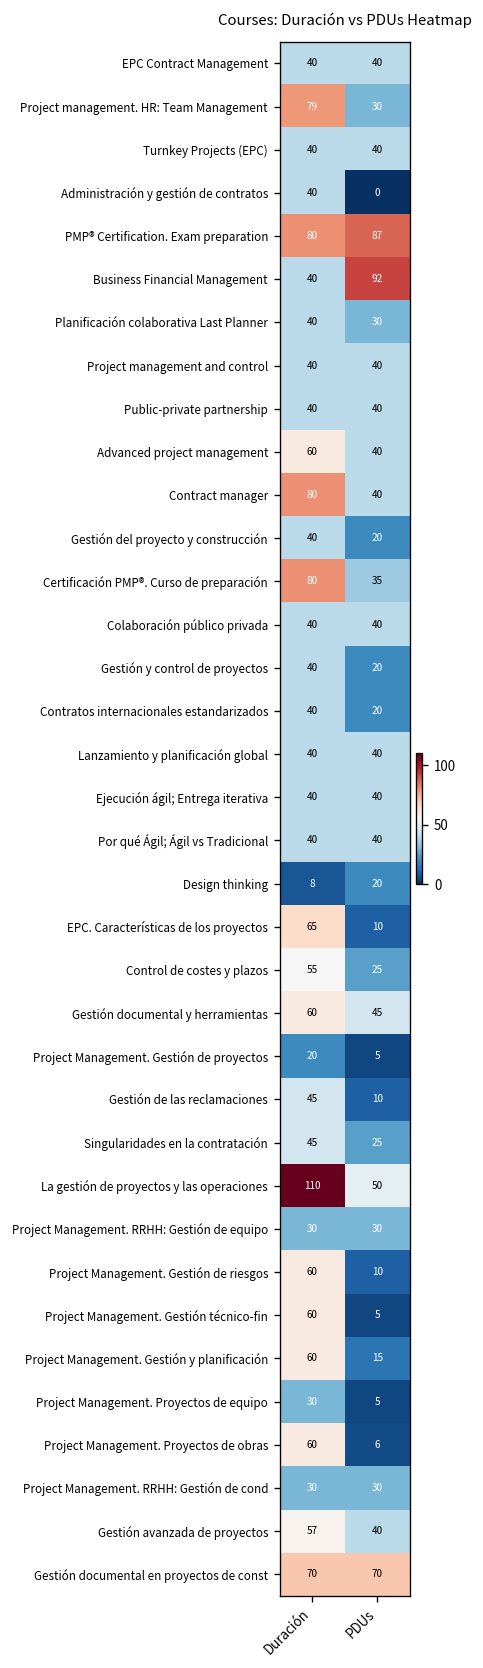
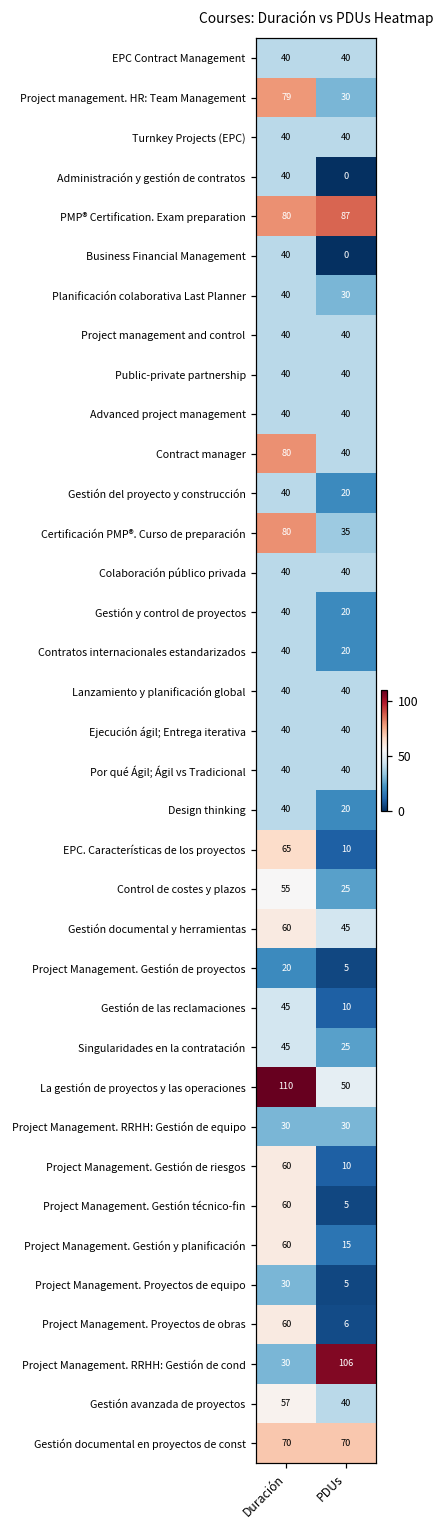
  {
    "EPC Contract Management": {
      "Duración": 40,
      "PDUs": 40
    },
    "Project management. HR: Team Management": {
      "Duración": 79,
      "PDUs": 30
    },
    "Turnkey Projects (EPC)": {
      "Duración": 40,
      "PDUs": 40
    },
    "Administración y gestión de contratos": {
      "Duración": 40,
      "PDUs": 0
    },
    "PMP® Certification. Exam preparation": {
      "Duración": 80,
      "PDUs": 87
    },
    "Business Financial Management": {
      "Duración": 40,
-     "PDUs": 92
+     "PDUs": 0
    },
    "Planificación colaborativa Last Planner": {
      "Duración": 40,
      "PDUs": 30
    },
    "Project management and control": {
      "Duración": 40,
      "PDUs": 40
    },
    "Public-private partnership": {
      "Duración": 40,
      "PDUs": 40
    },
    "Advanced project management": {
-     "Duración": 60,
+     "Duración": 40,
      "PDUs": 40
    },
    "Contract manager": {
      "Duración": 80,
      "PDUs": 40
    },
    "Gestión del proyecto y construcción": {
      "Duración": 40,
      "PDUs": 20
    },
    "Certificación PMP®. Curso de preparación": {
      "Duración": 80,
      "PDUs": 35
    },
    "Colaboración público privada": {
      "Duración": 40,
      "PDUs": 40
    },
    "Gestión y control de proyectos": {
      "Duración": 40,
      "PDUs": 20
    },
    "Contratos internacionales estandarizados": {
      "Duración": 40,
      "PDUs": 20
    },
    "Lanzamiento y planificación global": {
      "Duración": 40,
      "PDUs": 40
    },
    "Ejecución ágil; Entrega iterativa": {
      "Duración": 40,
      "PDUs": 40
    },
    "Por qué Ágil; Ágil vs Tradicional": {
      "Duración": 40,
      "PDUs": 40
    },
    "Design thinking": {
-     "Duración": 8,
+     "Duración": 40,
      "PDUs": 20
    },
    "EPC. Características de los proyectos": {
      "Duración": 65,
      "PDUs": 10
    },
    "Control de costes y plazos": {
      "Duración": 55,
      "PDUs": 25
    },
    "Gestión documental y herramientas": {
      "Duración": 60,
      "PDUs": 45
    },
    "Project Management. Gestión de proyectos": {
      "Duración": 20,
      "PDUs": 5
    },
    "Gestión de las reclamaciones": {
      "Duración": 45,
      "PDUs": 10
    },
    "Singularidades en la contratación": {
      "Duración": 45,
      "PDUs": 25
    },
    "La gestión de proyectos y las operaciones": {
      "Duración": 110,
      "PDUs": 50
    },
    "Project Management. RRHH: Gestión de equipo": {
      "Duración": 30,
      "PDUs": 30
    },
    "Project Management. Gestión de riesgos": {
      "Duración": 60,
      "PDUs": 10
    },
    "Project Management. Gestión técnico-fin": {
      "Duración": 60,
      "PDUs": 5
    },
    "Project Management. Gestión y planificación": {
      "Duración": 60,
      "PDUs": 15
    },
    "Project Management. Proyectos de equipo": {
      "Duración": 30,
      "PDUs": 5
    },
    "Project Management. Proyectos de obras": {
      "Duración": 60,
      "PDUs": 6
    },
    "Project Management. RRHH: Gestión de cond": {
      "Duración": 30,
-     "PDUs": 30
+     "PDUs": 106
    },
    "Gestión avanzada de proyectos": {
      "Duración": 57,
      "PDUs": 40
    },
    "Gestión documental en proyectos de const": {
      "Duración": 70,
      "PDUs": 70
    }
  }
